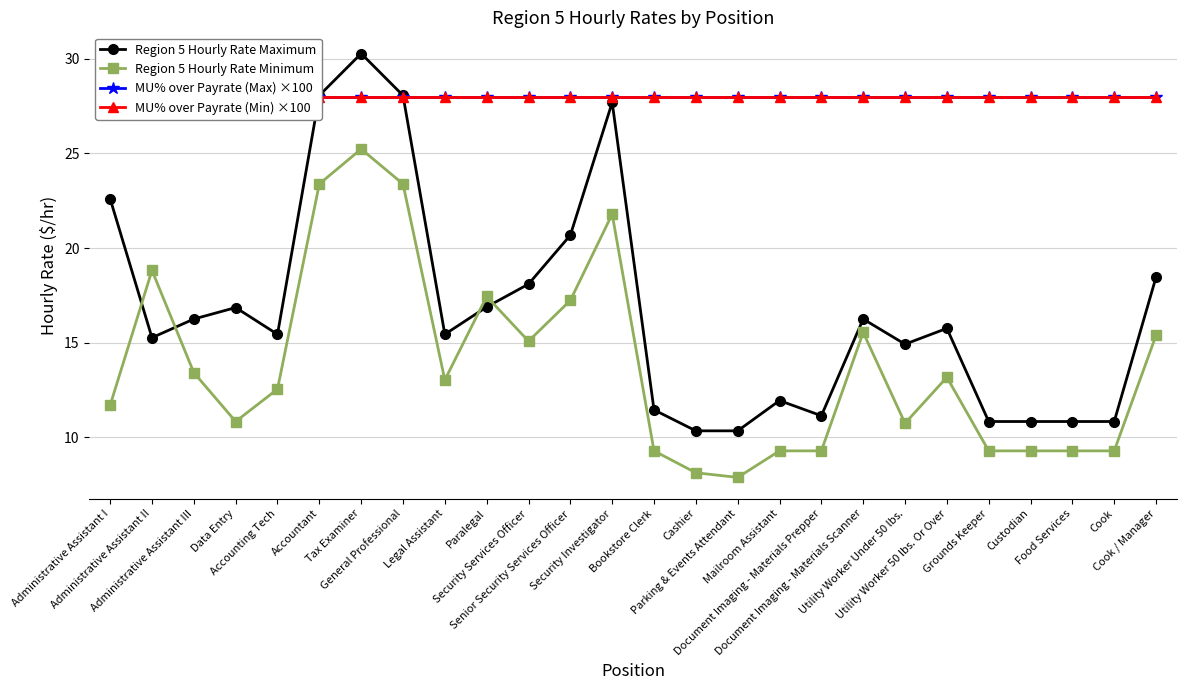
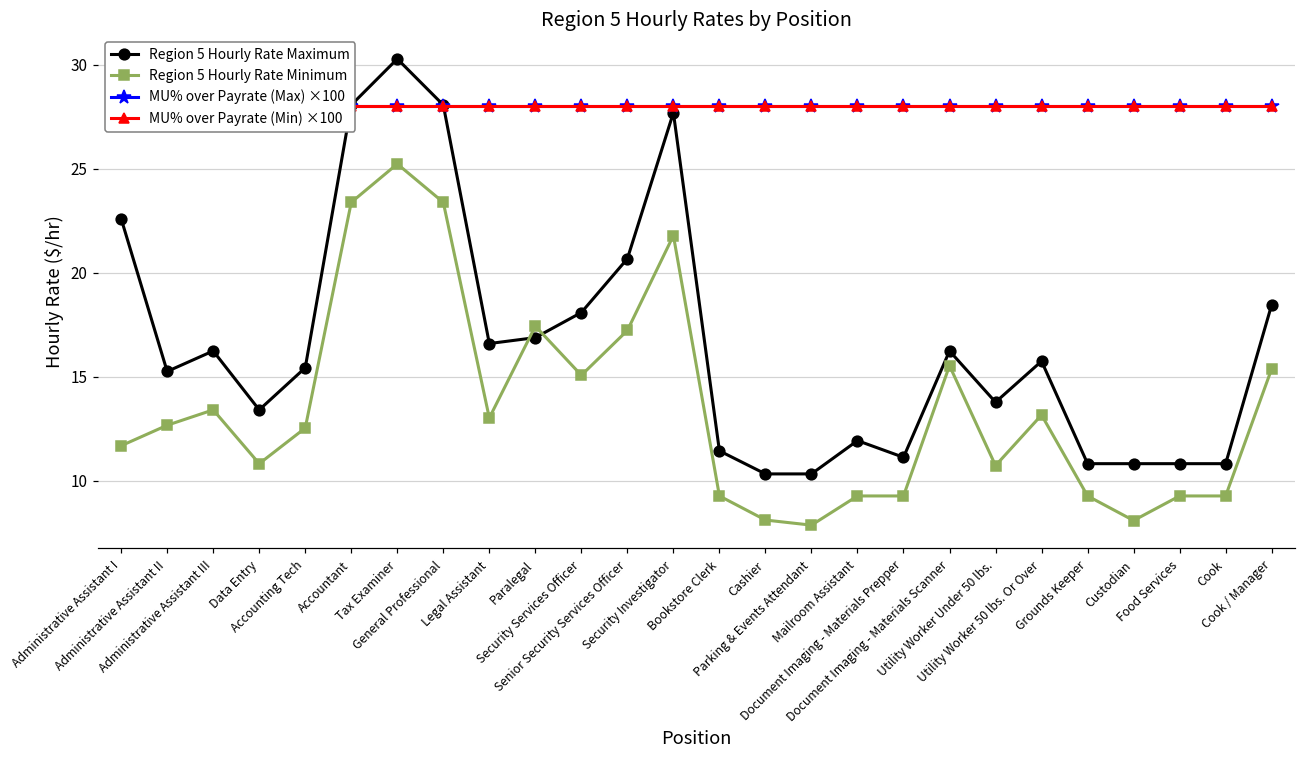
  {
    "Region 5 Hourly Rate Maximum": {
      "Administrative Assistant I": 22.6,
      "Administrative Assistant II": 15.3,
      "Administrative Assistant III": 16.2,
-     "Data Entry": 16.9,
+     "Data Entry": 13.4,
      "Accounting Tech": 15.4,
      "Tax Examiner": 30.3,
-     "Legal Assistant": 15.4,
+     "Legal Assistant": 16.6,
      "Paralegal": 16.9,
      "Security Services Officer": 18.1,
      "Senior Security Services Officer": 20.7,
      "Security Investigator": 27.7,
      "Bookstore Clerk": 11.4,
      "Cashier": 10.3,
      "Parking & Events Attendant": 10.3,
      "Mailroom Assistant": 11.9,
      "Document Imaging - Materials Prepper": 11.1,
      "Document Imaging - Materials Scanner": 16.2,
-     "Utility Worker Under 50 lbs.": 14.9,
+     "Utility Worker Under 50 lbs.": 13.8,
      "Utility Worker 50 lbs. Or Over": 15.8,
      "Grounds Keeper": 10.8,
      "Custodian": 10.8,
      "Food Services": 10.8,
      "Cook": 10.8,
      "Cook / Manager": 18.5
    },
    "Region 5 Hourly Rate Minimum": {
      "Administrative Assistant I": 11.7,
-     "Administrative Assistant II": 18.8,
+     "Administrative Assistant II": 12.7,
      "Administrative Assistant III": 13.4,
      "Data Entry": 10.8,
      "Accounting Tech": 12.5,
      "Accountant": 23.4,
      "Tax Examiner": 25.2,
      "General Professional": 23.4,
      "Legal Assistant": 13.0,
      "Paralegal": 17.4,
      "Security Services Officer": 15.1,
      "Senior Security Services Officer": 17.2,
      "Security Investigator": 21.8,
      "Bookstore Clerk": 9.3,
      "Cashier": 8.1,
      "Parking & Events Attendant": 7.9,
      "Mailroom Assistant": 9.3,
      "Document Imaging - Materials Prepper": 9.3,
      "Document Imaging - Materials Scanner": 15.5,
      "Utility Worker Under 50 lbs.": 10.7,
      "Utility Worker 50 lbs. Or Over": 13.2,
      "Grounds Keeper": 9.3,
-     "Custodian": 9.3,
+     "Custodian": 8.1,
      "Food Services": 9.3,
      "Cook": 9.3,
      "Cook / Manager": 15.4
    },
    "MU% over Payrate (Min) ×100": {
      "Tax Examiner": 28.0,
      "Legal Assistant": 28.0,
      "Paralegal": 28.0,
      "Security Services Officer": 28.0,
      "Senior Security Services Officer": 28.0,
      "Security Investigator": 28.0,
      "Bookstore Clerk": 28.0,
      "Cashier": 28.0,
      "Parking & Events Attendant": 28.0,
      "Mailroom Assistant": 28.0,
      "Document Imaging - Materials Prepper": 28.0,
      "Document Imaging - Materials Scanner": 28.0,
      "Utility Worker Under 50 lbs.": 28.0,
      "Utility Worker 50 lbs. Or Over": 28.0,
      "Grounds Keeper": 28.0,
      "Custodian": 28.0,
      "Food Services": 28.0,
      "Cook": 28.0,
      "Cook / Manager": 28.0
    }
  }
